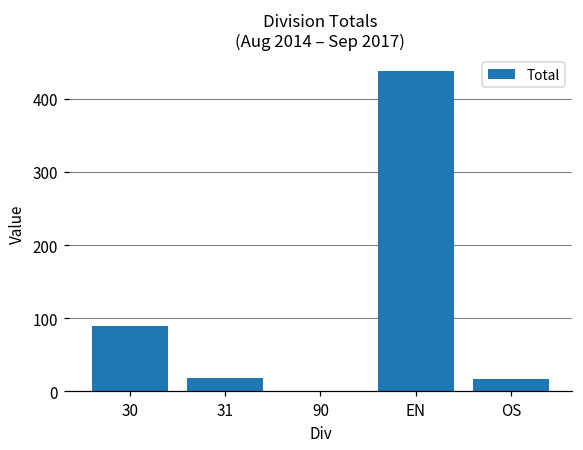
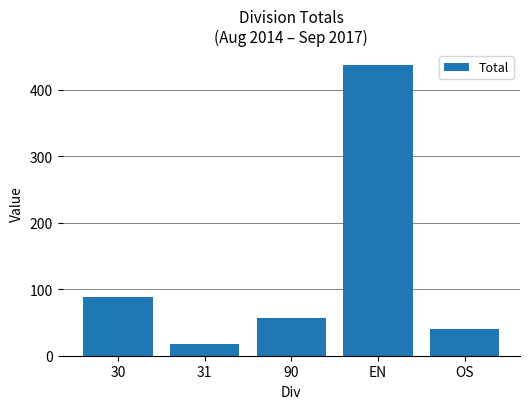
  {
    "30": 90,
    "31": 20,
-   "90": 0,
+   "90": 60,
    "EN": 440,
-   "OS": 20
+   "OS": 40
  }
